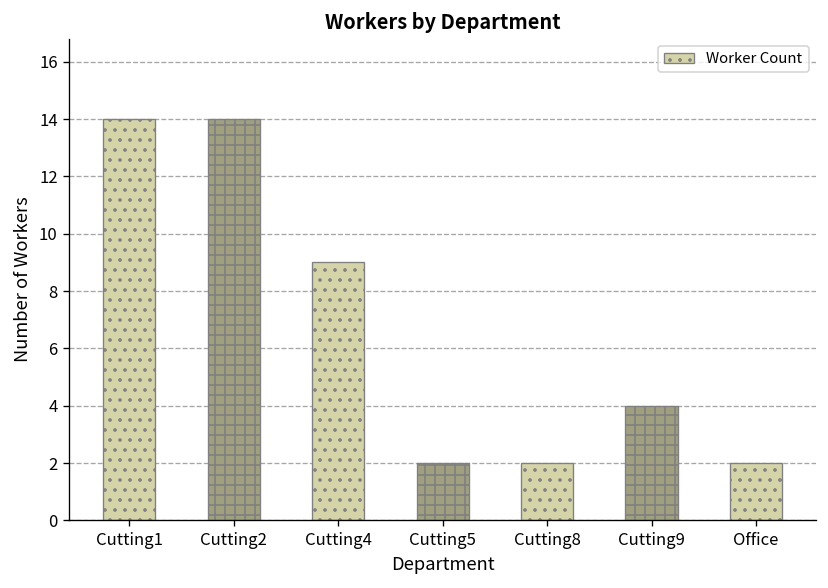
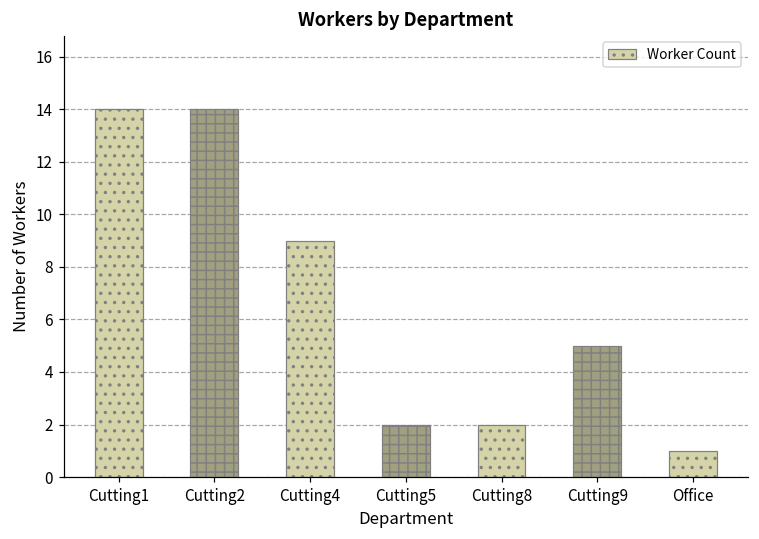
  {
    "Cutting1": 14,
    "Cutting2": 14,
    "Cutting4": 9,
    "Cutting5": 2,
    "Cutting8": 2,
-   "Cutting9": 4,
-   "Office": 2
+   "Cutting9": 5,
+   "Office": 1
  }
